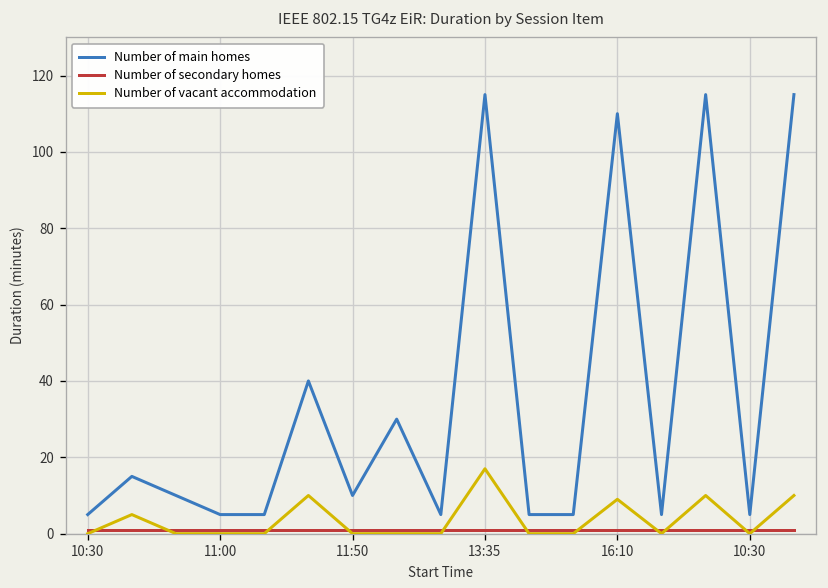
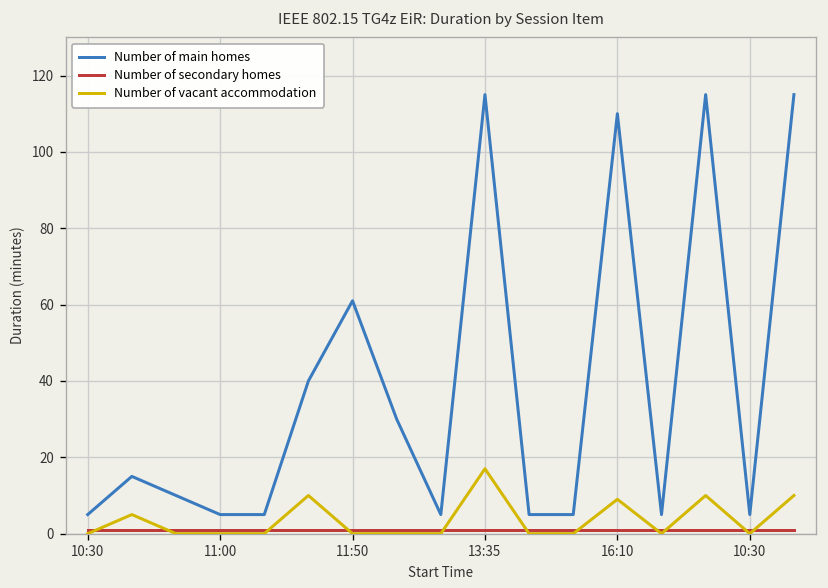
  {
    "Number of main homes": {
      "11:00": 5,
-     "11:50": 10,
+     "11:50": 61,
      "13:35": 115,
      "16:10": 110
    },
    "Number of secondary homes": {
      "11:00": 1,
      "11:50": 1,
      "13:35": 1,
      "16:10": 1
    },
    "Number of vacant accommodation": {
      "11:00": 0,
      "11:50": 0,
      "13:35": 17,
      "16:10": 9
    }
  }
